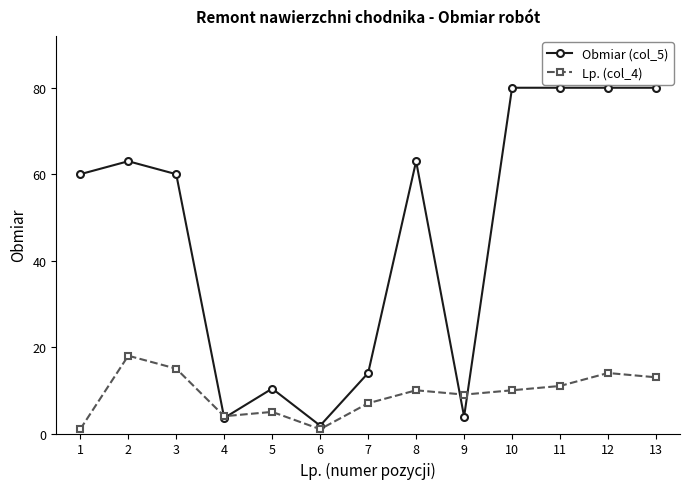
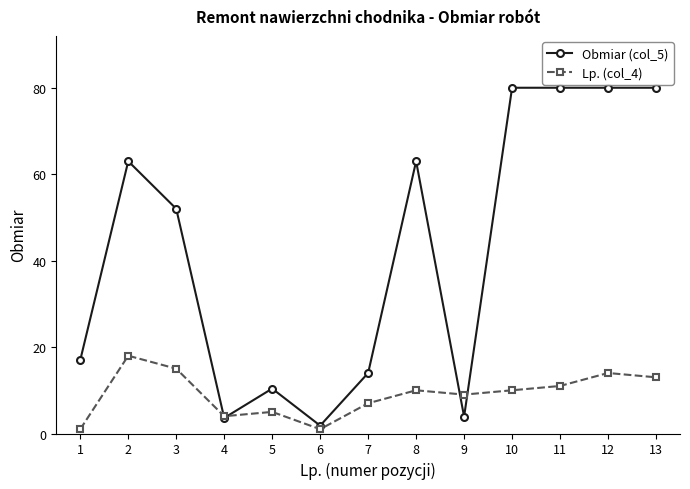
  {
    "Obmiar (col_5)": {
-     "1": 60,
+     "1": 17,
      "2": 63,
-     "3": 60,
+     "3": 52,
      "5": 10,
      "6": 2,
      "7": 14,
      "8": 63,
      "9": 4,
      "10": 80,
      "11": 80,
      "12": 80,
      "13": 80
    },
    "Lp. (col_4)": {
      "1": 1,
      "2": 18,
      "3": 15,
      "5": 5,
      "6": 1,
      "7": 7,
      "8": 10,
      "9": 9,
      "10": 10,
      "11": 11,
      "12": 14,
      "13": 13
    }
  }
